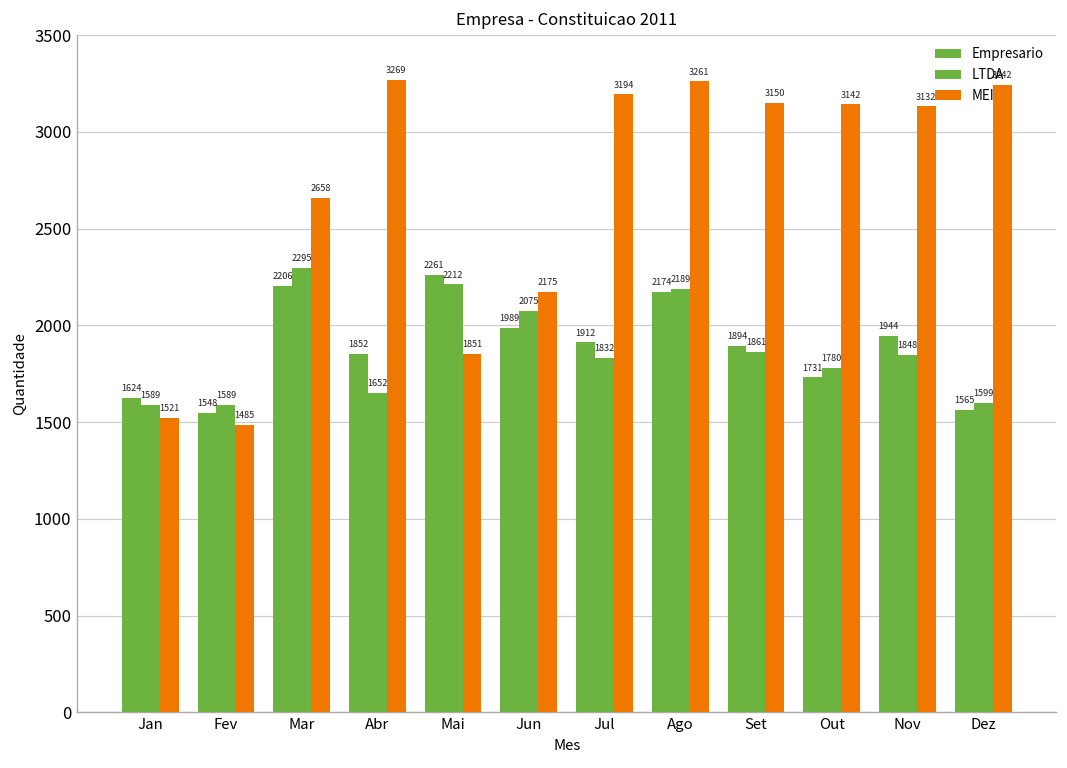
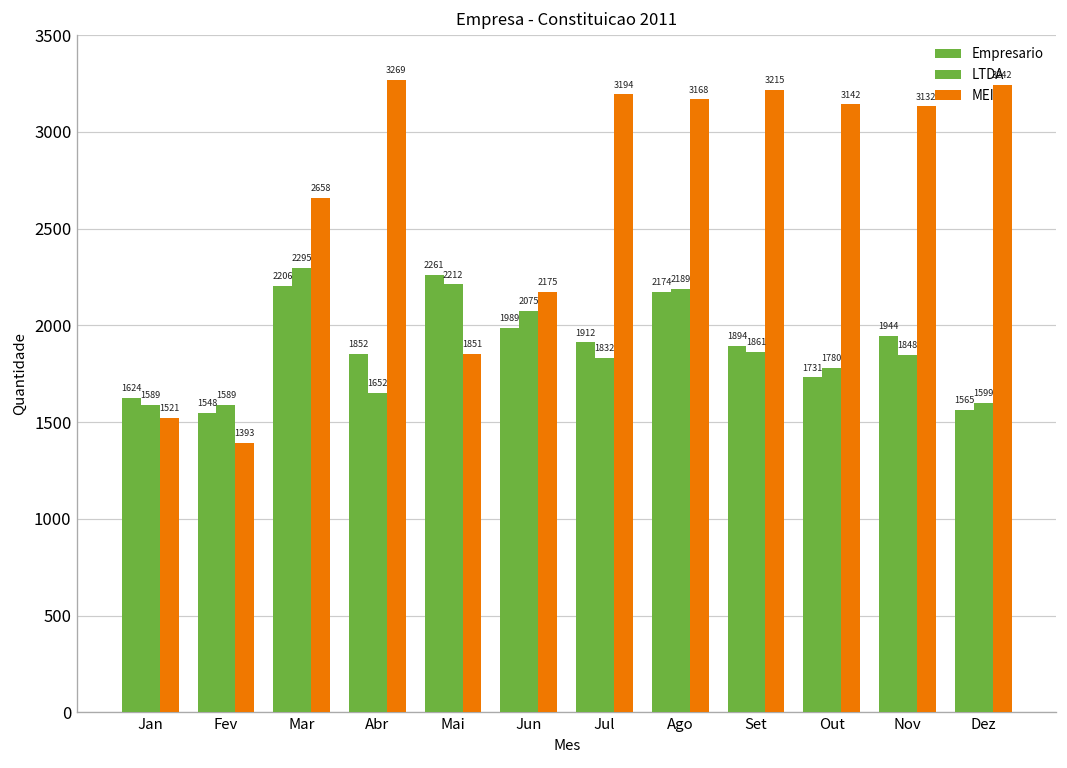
  {
    "MEI": {
      "Jan": 1521,
-     "Fev": 1485,
+     "Fev": 1393,
      "Mar": 2658,
      "Abr": 3269,
      "Mai": 1851,
      "Jun": 2175,
      "Jul": 3194,
-     "Ago": 3261,
-     "Set": 3150,
+     "Ago": 3168,
+     "Set": 3215,
      "Out": 3142,
      "Nov": 3132,
      "Dez": 3242
    }
  }
